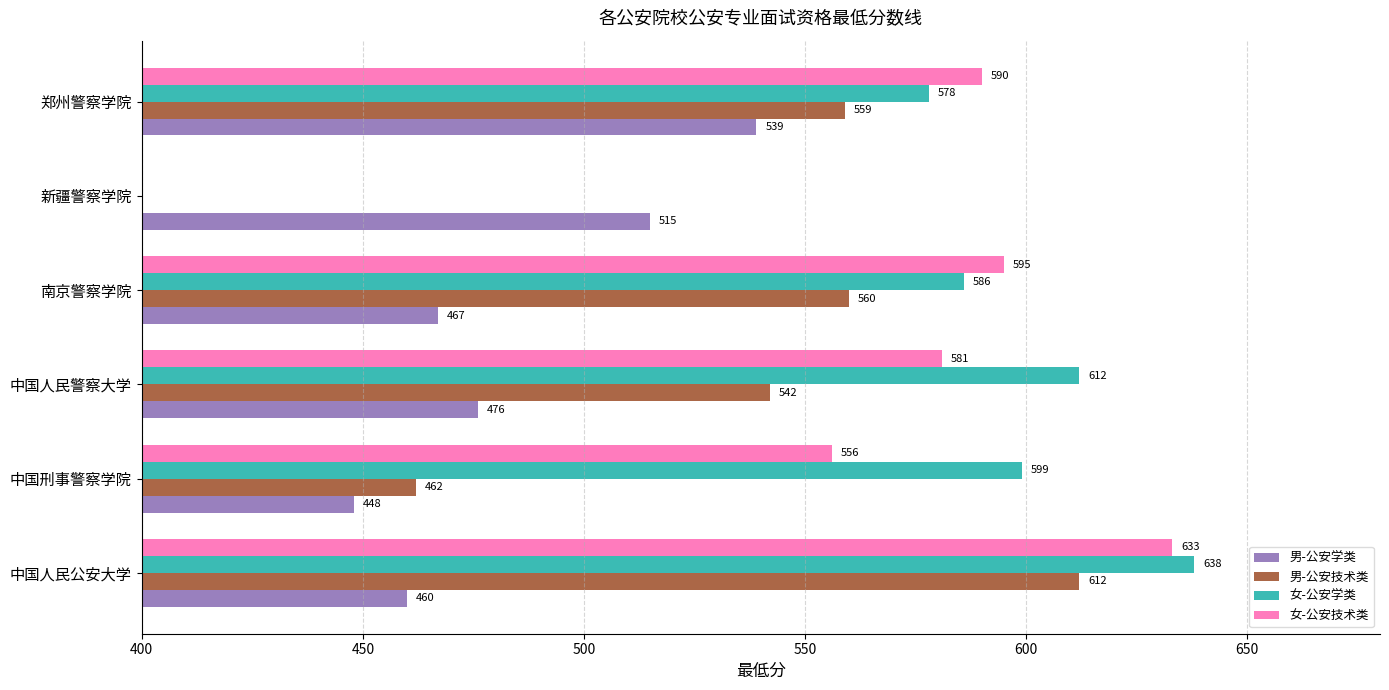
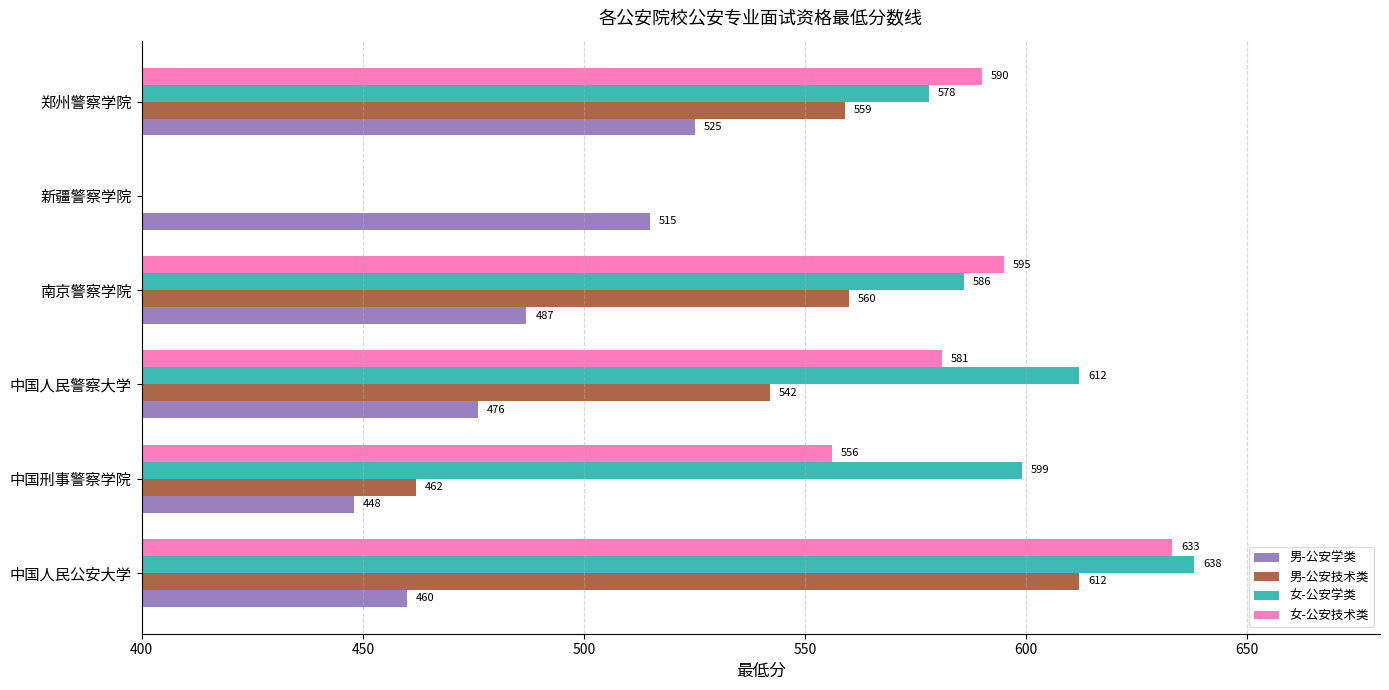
  {
    "男-公安学类": {
-     "郑州警察学院": 539,
+     "郑州警察学院": 525,
      "新疆警察学院": 515,
-     "南京警察学院": 467,
+     "南京警察学院": 487,
      "中国人民警察大学": 476,
      "中国刑事警察学院": 448,
      "中国人民公安大学": 460
    }
  }
